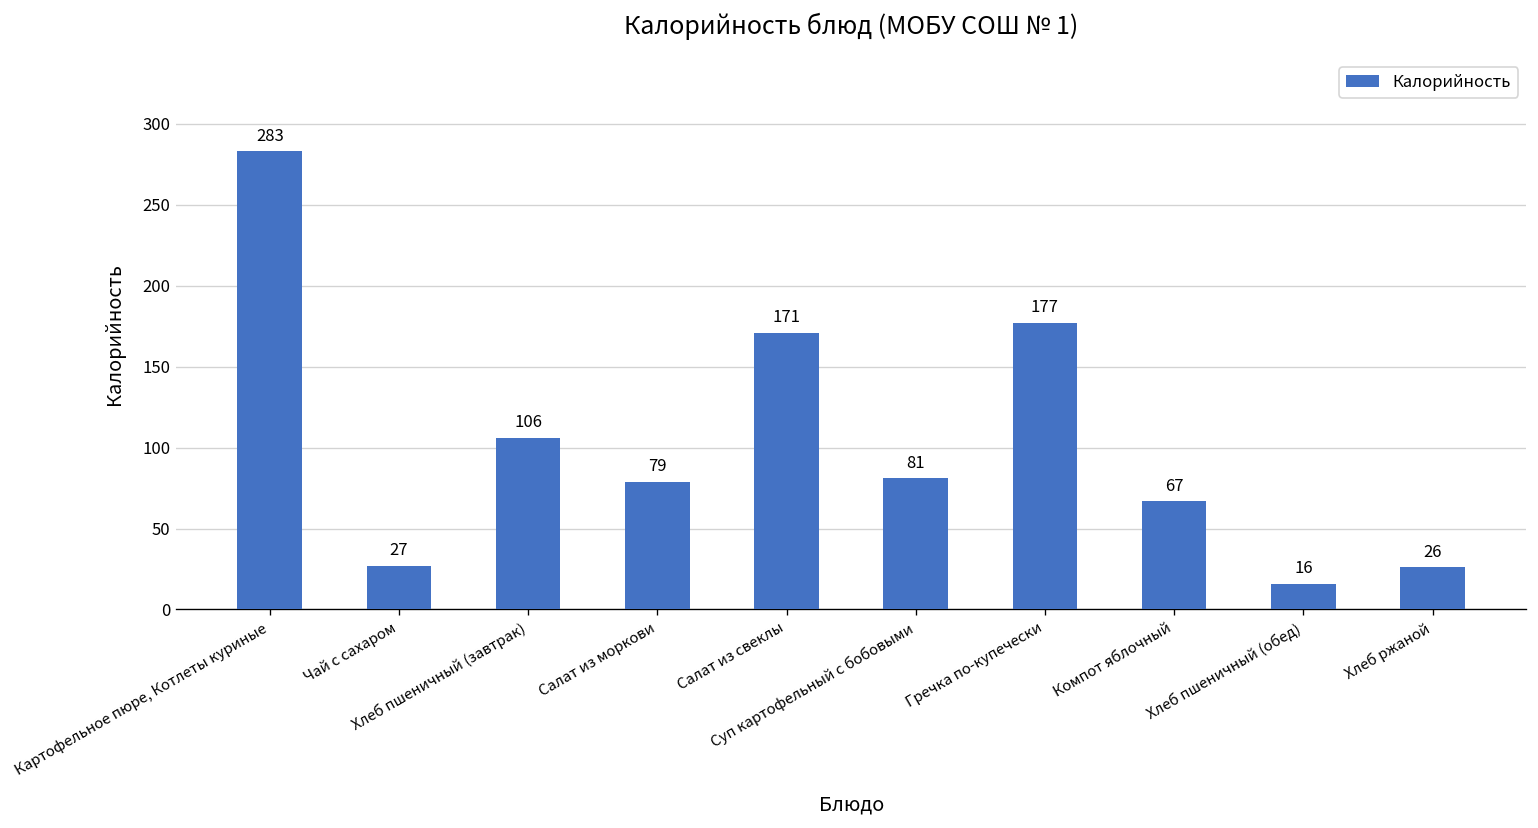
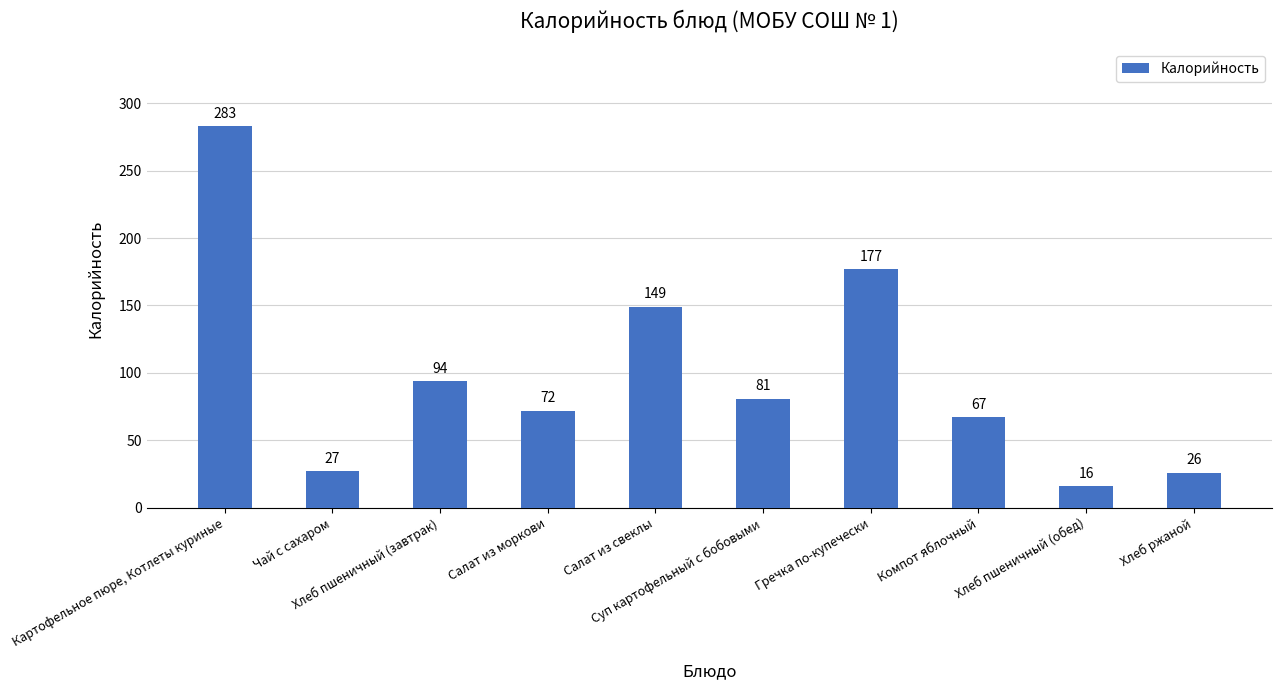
  {
    "Картофельное пюре, Котлеты куриные": 283,
    "Чай с сахаром": 27,
-   "Хлеб пшеничный (завтрак)": 106,
-   "Салат из моркови": 79,
-   "Салат из свеклы": 171,
+   "Хлеб пшеничный (завтрак)": 94,
+   "Салат из моркови": 72,
+   "Салат из свеклы": 149,
    "Суп картофельный с бобовыми": 81,
    "Гречка по-купечески": 177,
    "Компот яблочный": 67,
    "Хлеб пшеничный (обед)": 16,
    "Хлеб ржаной": 26
  }
